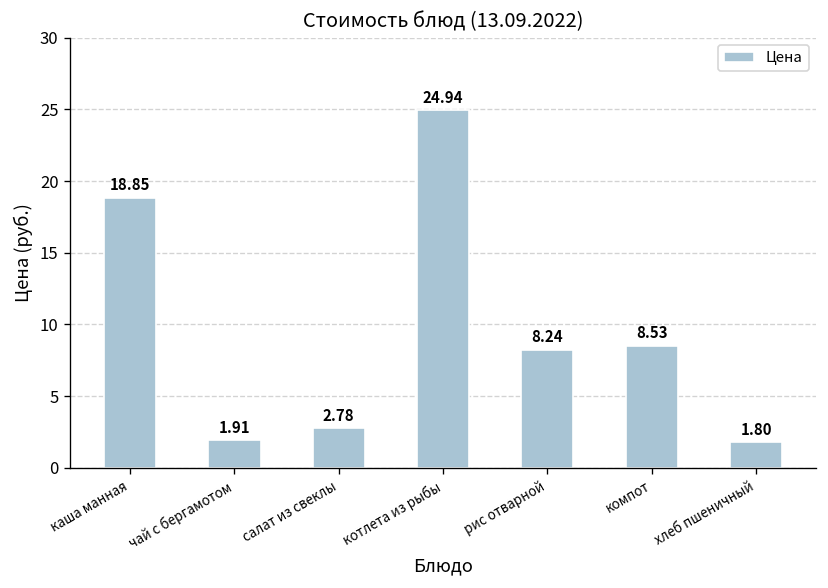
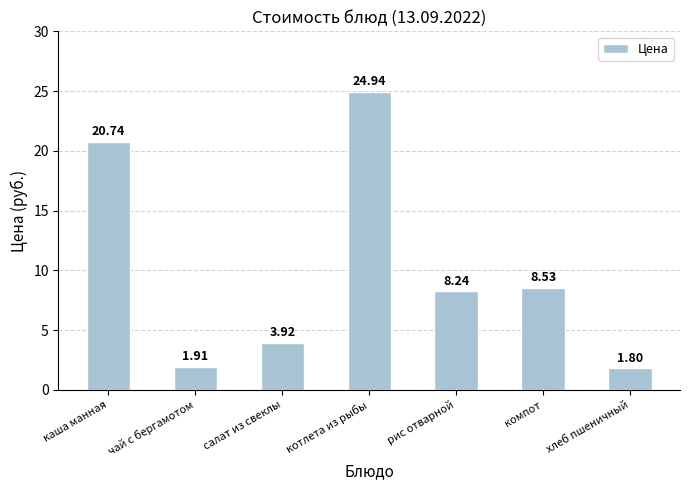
  {
-   "каша манная": 18.85,
+   "каша манная": 20.74,
    "чай с бергамотом": 1.91,
-   "салат из свеклы": 2.78,
+   "салат из свеклы": 3.92,
    "котлета из рыбы": 24.94,
    "рис отварной": 8.24,
    "компот": 8.53,
    "хлеб пшеничный": 1.80
  }
